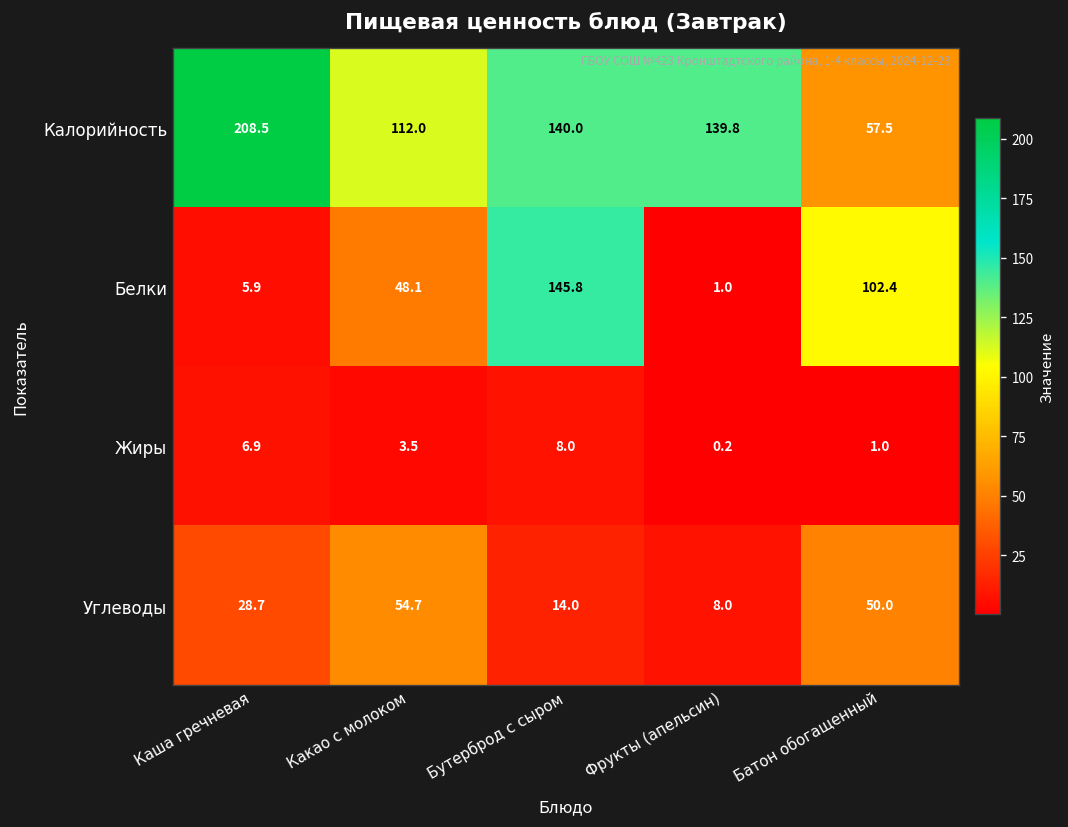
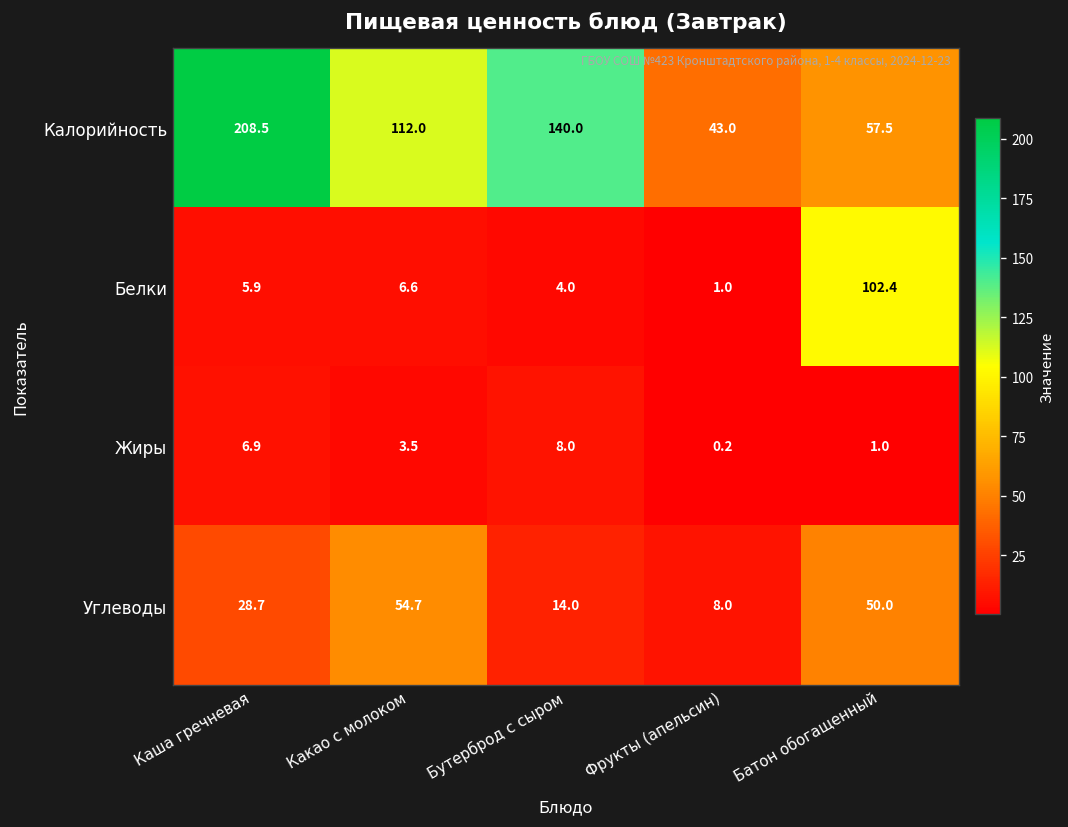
  {
    "Калорийность": {
      "Каша гречневая": 208.5,
      "Какао с молоком": 112.0,
      "Бутерброд с сыром": 140.0,
-     "Фрукты (апельсин)": 139.8,
+     "Фрукты (апельсин)": 43.0,
      "Батон обогащенный": 57.5
    },
    "Белки": {
      "Каша гречневая": 5.9,
-     "Какао с молоком": 48.1,
-     "Бутерброд с сыром": 145.8,
+     "Какао с молоком": 6.6,
+     "Бутерброд с сыром": 4.0,
      "Фрукты (апельсин)": 1.0,
      "Батон обогащенный": 102.4
    },
    "Жиры": {
      "Каша гречневая": 6.9,
      "Какао с молоком": 3.5,
      "Бутерброд с сыром": 8.0,
      "Фрукты (апельсин)": 0.2,
      "Батон обогащенный": 1.0
    },
    "Углеводы": {
      "Каша гречневая": 28.7,
      "Какао с молоком": 54.7,
      "Бутерброд с сыром": 14.0,
      "Фрукты (апельсин)": 8.0,
      "Батон обогащенный": 50.0
    }
  }
